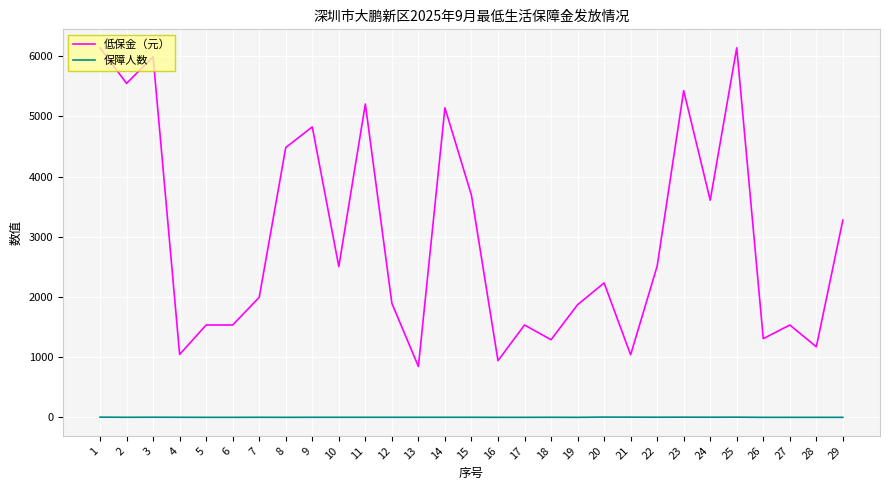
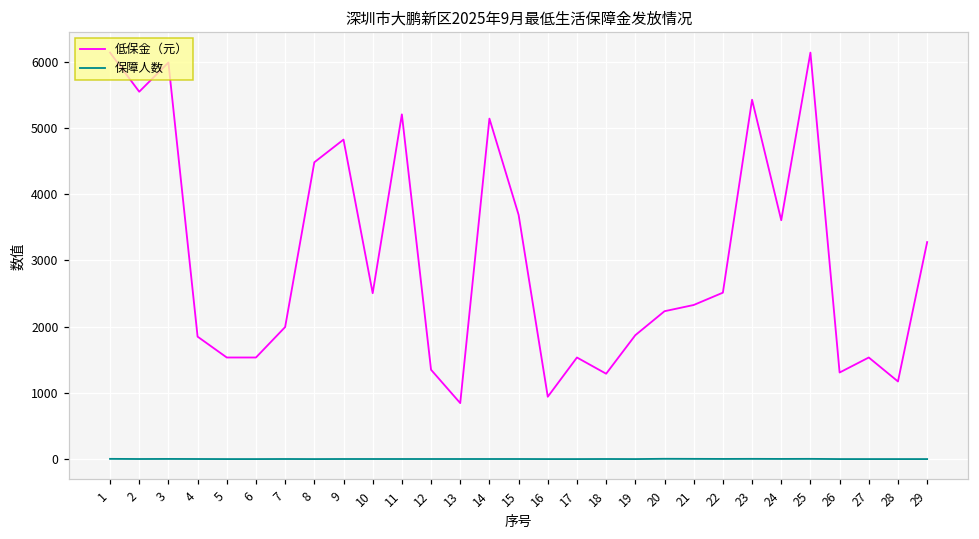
  {
    "低保金（元）": {
      "2": 5500,
-     "4": 1000,
+     "4": 1900,
      "5": 1500,
      "6": 1500,
      "7": 2000,
      "8": 4500,
      "9": 4800,
      "10": 2500,
      "11": 5200,
-     "12": 1900,
+     "12": 1400,
      "13": 800,
      "14": 5100,
      "15": 3700,
      "16": 900,
      "17": 1500,
      "18": 1300,
      "19": 1900,
      "20": 2200,
-     "21": 1000,
+     "21": 2300,
      "22": 2500,
      "23": 5400,
      "24": 3600,
      "25": 6100,
      "26": 1300,
      "27": 1500,
      "28": 1200,
      "29": 3300
    },
    "保障人数": {
      "1": 0,
      "2": 0,
      "3": 0,
      "4": 0,
      "5": 0,
      "6": 0,
      "7": 0,
      "8": 0,
      "9": 0,
      "10": 0,
      "11": 0,
      "12": 0,
      "13": 0,
      "14": 0,
      "15": 0,
      "16": 0,
      "17": 0,
      "18": 0,
      "19": 0,
      "20": 0,
      "21": 0,
      "22": 0,
      "23": 0,
      "24": 0,
      "25": 0,
      "26": 0,
      "27": 0,
      "28": 0,
      "29": 0
    }
  }
